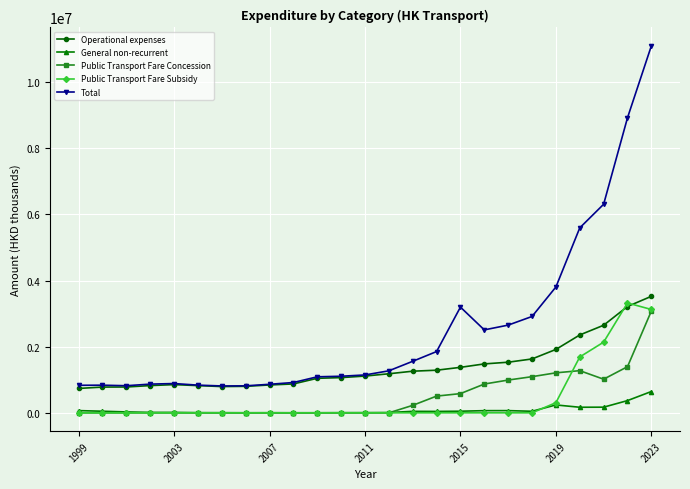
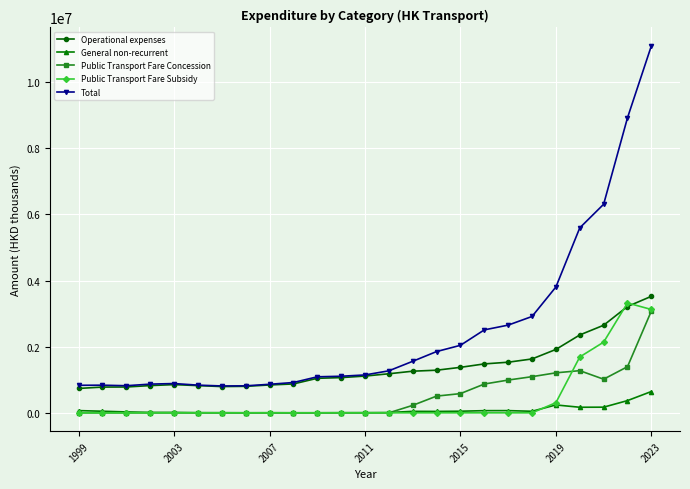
  {
    "Total": {
      "1999": 800000,
-     "2015": 3200000,
+     "2015": 2000000,
      "2019": 3800000,
      "2023": 11100000
    }
  }
